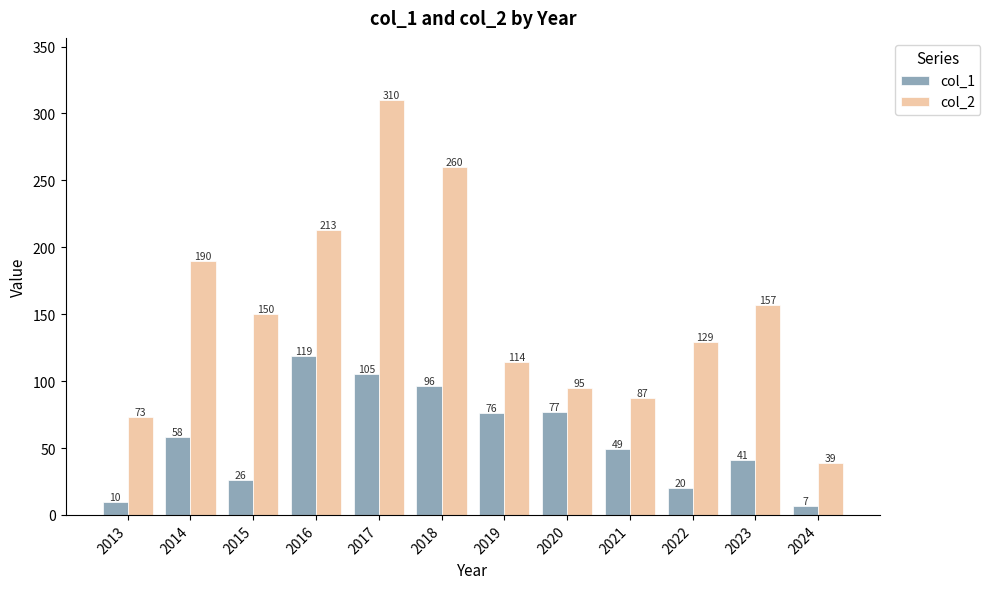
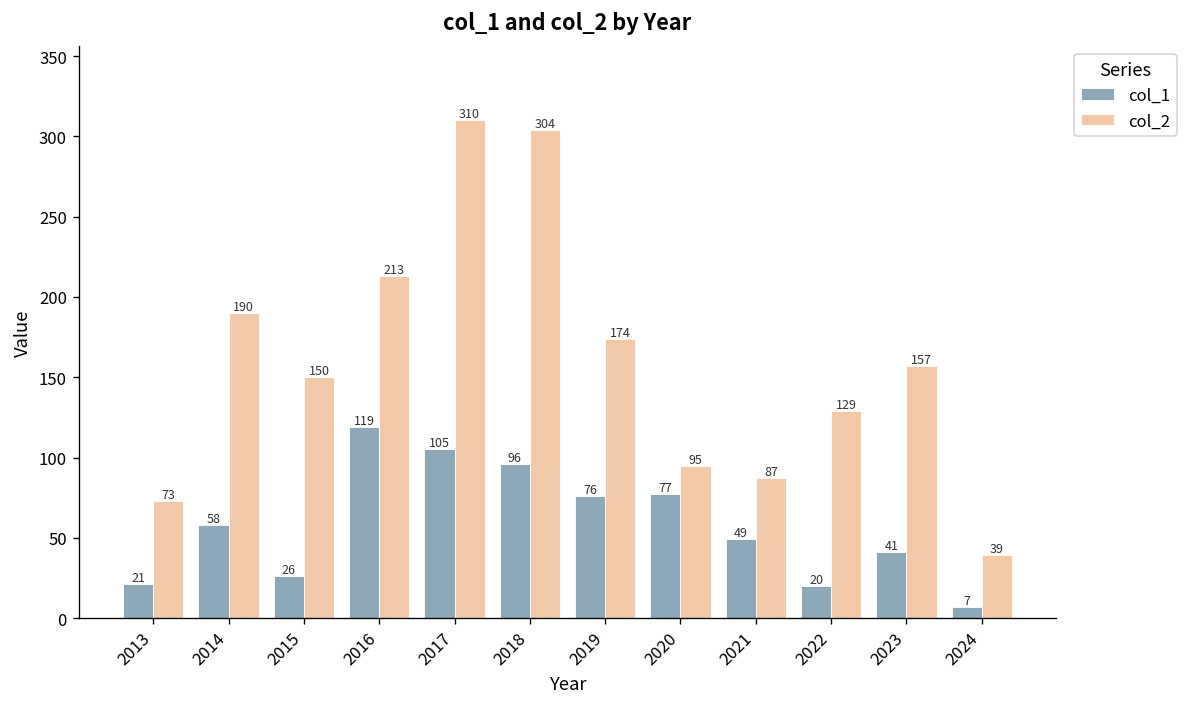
  {
    "col_1": {
-     "2013": 10,
+     "2013": 21,
      "2014": 58,
      "2015": 26,
      "2016": 119,
      "2017": 105,
      "2018": 96,
      "2019": 76,
      "2020": 77,
      "2021": 49,
      "2022": 20,
      "2023": 41,
      "2024": 7
    },
    "col_2": {
      "2013": 73,
      "2014": 190,
      "2015": 150,
      "2016": 213,
      "2017": 310,
-     "2018": 260,
-     "2019": 114,
+     "2018": 304,
+     "2019": 174,
      "2020": 95,
      "2021": 87,
      "2022": 129,
      "2023": 157,
      "2024": 39
    }
  }
